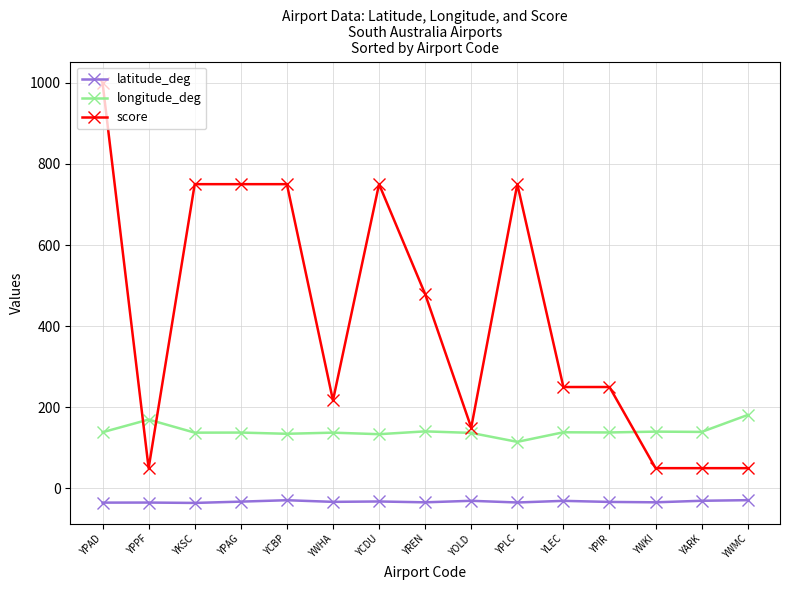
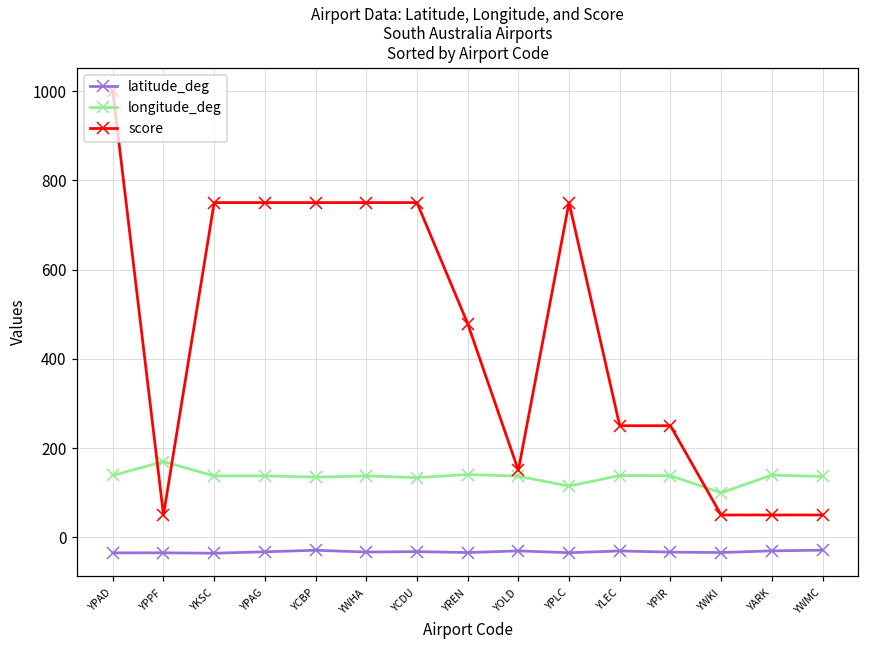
  {
    "latitude_deg": {
      "YPAD": -30,
      "YPPF": -30,
      "YKSC": -40,
      "YPAG": -30,
      "YCBP": -30,
      "YWHA": -30,
      "YCDU": -30,
      "YREN": -30,
      "YOLD": -30,
      "YPLC": -30,
      "YLEC": -30,
      "YPIR": -30,
      "YWKI": -30,
      "YARK": -30,
      "YWMC": -30
    },
    "longitude_deg": {
      "YPAD": 140,
      "YPPF": 170,
      "YKSC": 140,
      "YPAG": 140,
      "YCBP": 130,
      "YWHA": 140,
      "YCDU": 130,
      "YREN": 140,
      "YOLD": 140,
      "YPLC": 110,
      "YLEC": 140,
      "YPIR": 140,
-     "YWKI": 140,
+     "YWKI": 100,
      "YARK": 140,
-     "YWMC": 180
+     "YWMC": 140
    },
    "score": {
      "YPPF": 50,
      "YKSC": 750,
      "YPAG": 750,
      "YCBP": 750,
-     "YWHA": 220,
+     "YWHA": 750,
      "YCDU": 750,
      "YREN": 480,
      "YOLD": 150,
      "YPLC": 750,
      "YLEC": 250,
      "YPIR": 250,
      "YWKI": 50,
      "YARK": 50,
      "YWMC": 50
    }
  }
